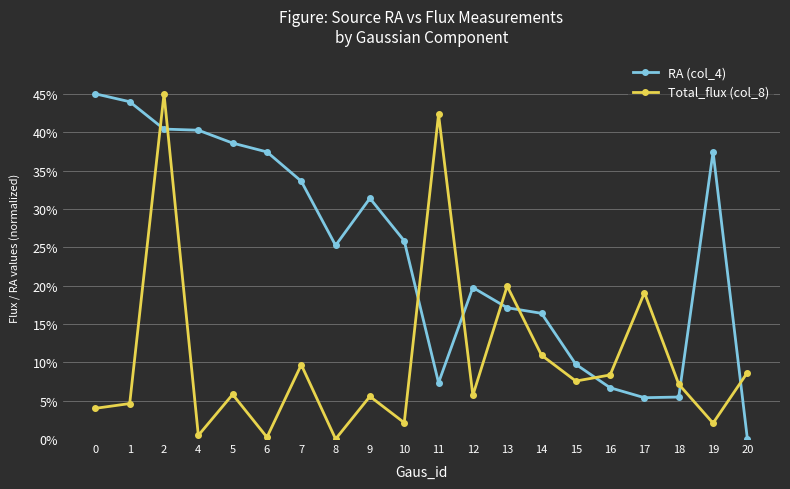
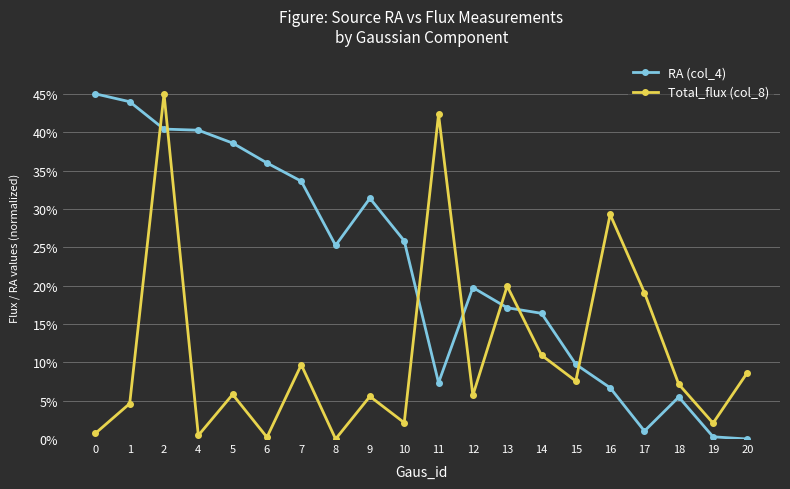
  {
    "RA (col_4)": {
      "0": "45%",
      "1": "44%",
      "2": "40%",
      "4": "40%",
      "5": "39%",
-     "6": "37%",
+     "6": "36%",
      "7": "34%",
      "8": "25%",
      "9": "31%",
      "10": "26%",
      "11": "7%",
      "12": "20%",
      "13": "17%",
      "14": "16%",
      "15": "10%",
      "16": "7%",
-     "17": "5%",
+     "17": "1%",
      "18": "5%",
-     "19": "37%",
+     "19": "0%",
      "20": "0%"
    },
    "Total_flux (col_8)": {
-     "0": "4%",
+     "0": "1%",
      "1": "5%",
      "2": "45%",
      "4": "0%",
      "5": "6%",
      "6": "0%",
      "7": "10%",
      "8": "0%",
      "9": "6%",
      "10": "2%",
      "11": "42%",
      "12": "6%",
      "13": "20%",
      "14": "11%",
      "15": "8%",
-     "16": "8%",
+     "16": "29%",
      "17": "19%",
      "18": "7%",
      "19": "2%",
      "20": "9%"
    }
  }
